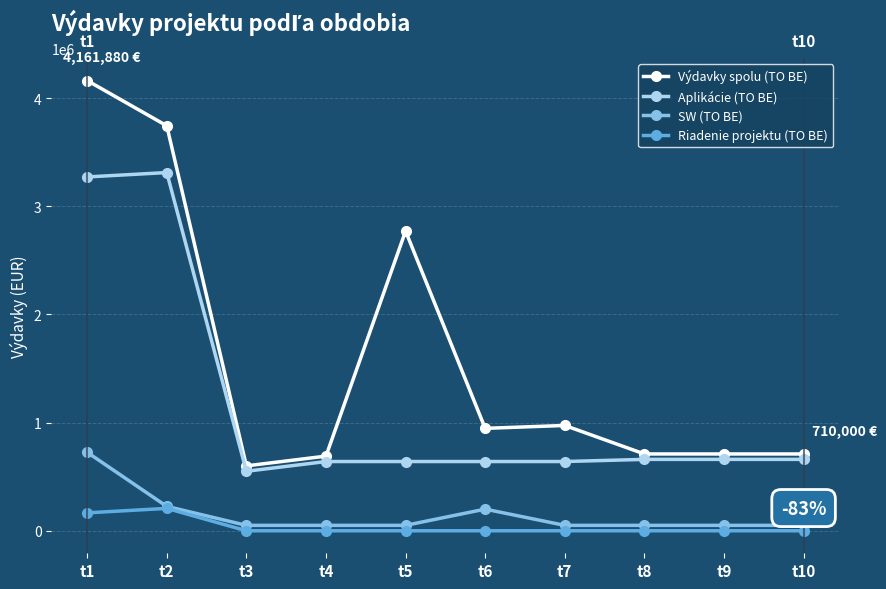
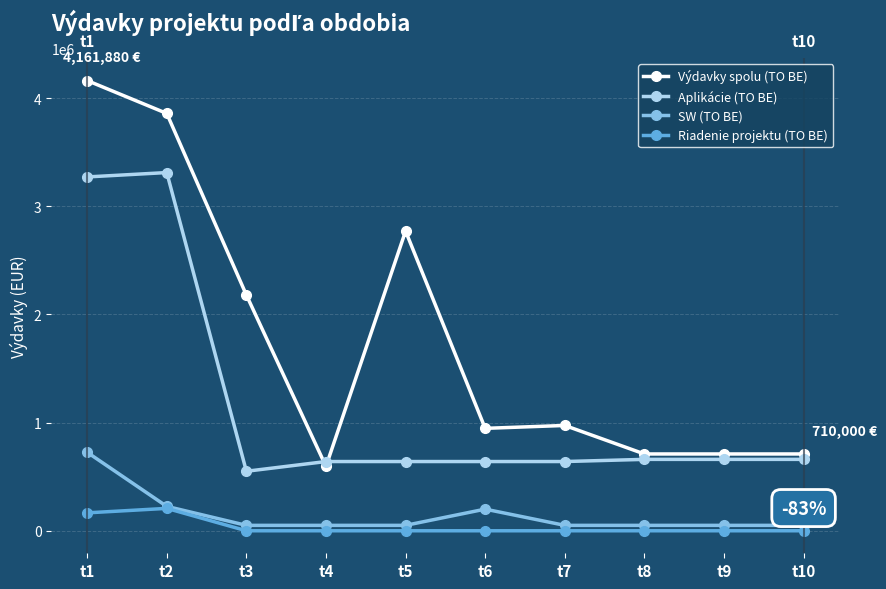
  {
    "Výdavky spolu (TO BE)": {
-     "t2": 3740000,
-     "t3": 600000,
-     "t4": 690000,
+     "t2": 3860000,
+     "t3": 2180000,
+     "t4": 600000,
      "t5": 2770000,
      "t6": 950000,
      "t7": 970000,
      "t8": 710000,
      "t9": 710000
    }
  }
